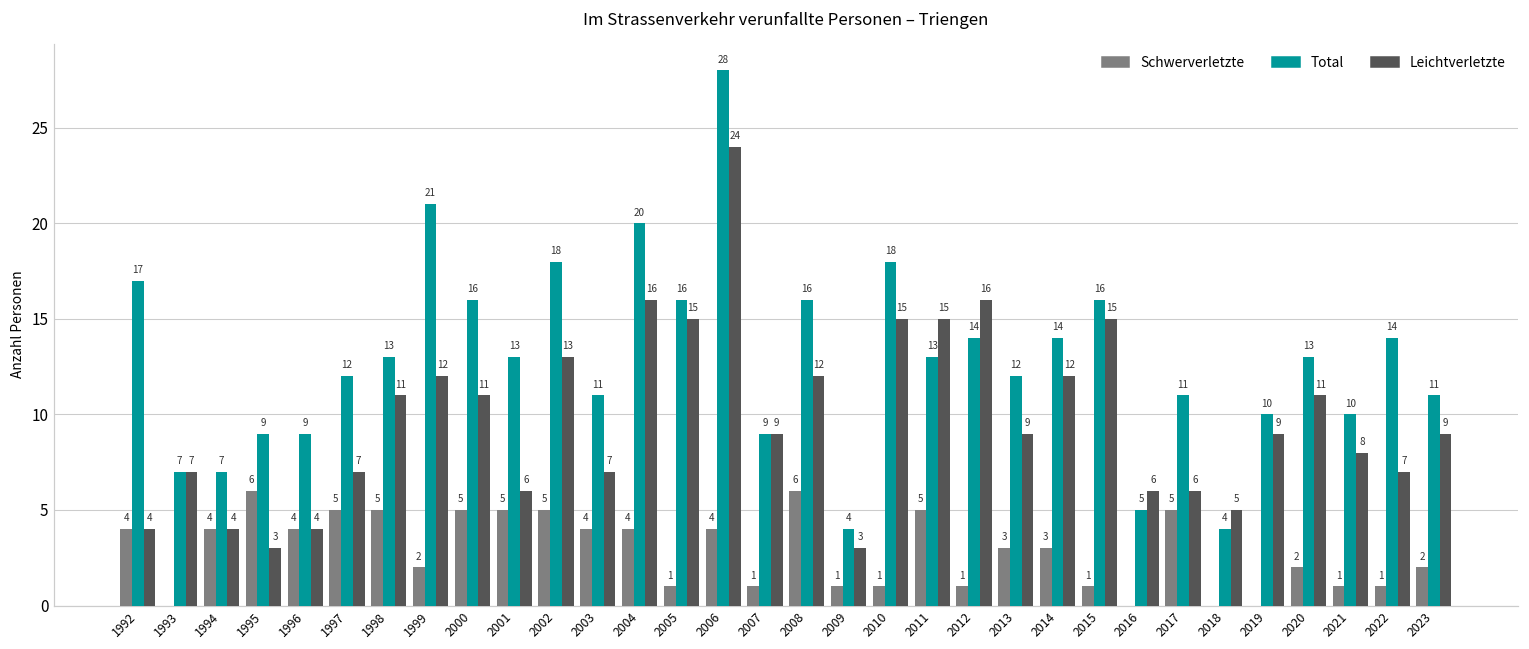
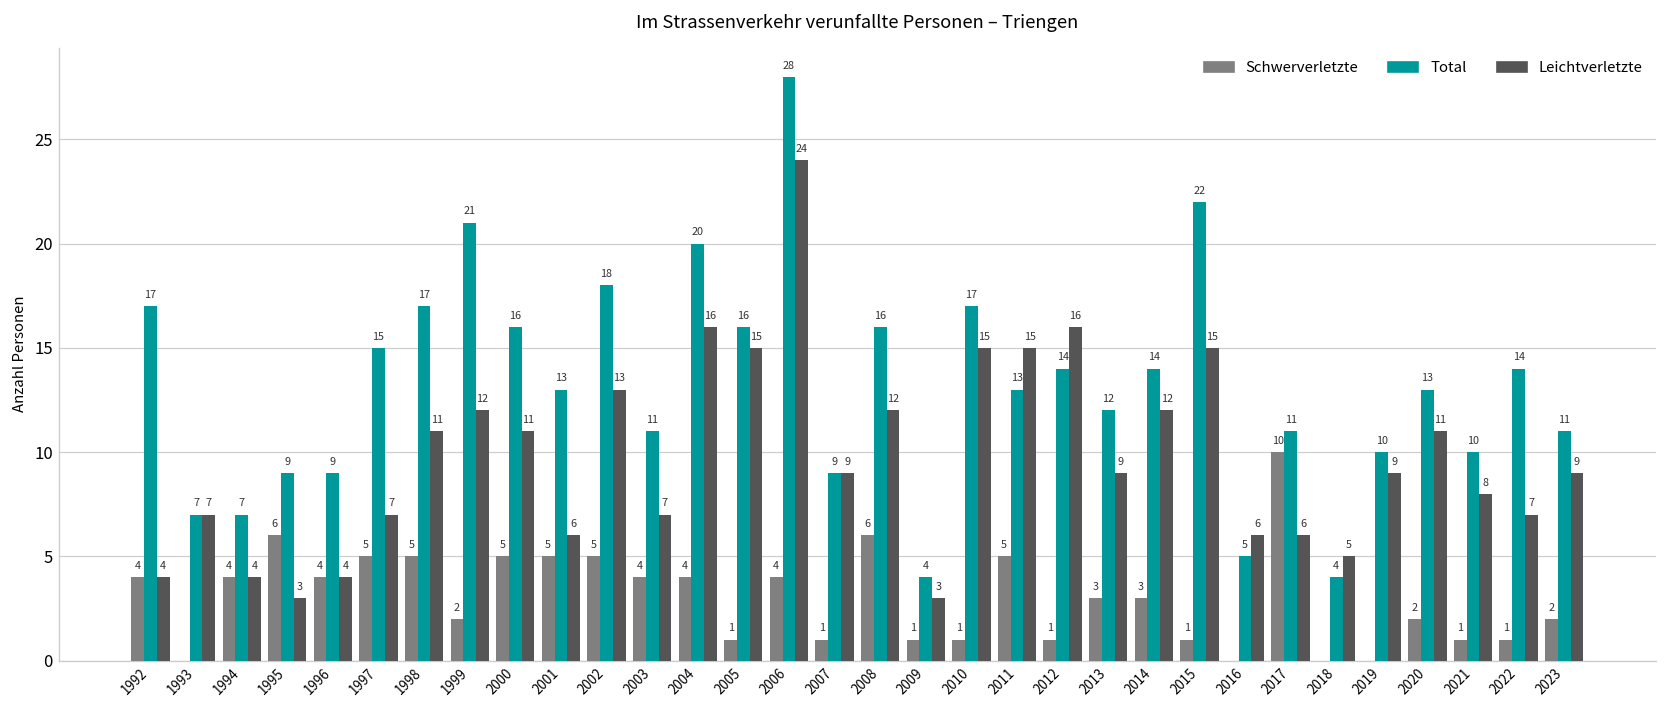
  {
    "Schwerverletzte": {
      "1992": 4,
      "1994": 4,
      "1995": 6,
      "1996": 4,
      "1997": 5,
      "1998": 5,
      "1999": 2,
      "2000": 5,
      "2001": 5,
      "2002": 5,
      "2003": 4,
      "2004": 4,
      "2005": 1,
      "2006": 4,
      "2007": 1,
      "2008": 6,
      "2009": 1,
      "2010": 1,
      "2011": 5,
      "2012": 1,
      "2013": 3,
      "2014": 3,
      "2015": 1,
-     "2017": 5,
+     "2017": 10,
      "2020": 2,
      "2021": 1,
      "2022": 1,
      "2023": 2
    },
    "Total": {
      "1992": 17,
      "1993": 7,
      "1994": 7,
      "1995": 9,
      "1996": 9,
-     "1997": 12,
-     "1998": 13,
+     "1997": 15,
+     "1998": 17,
      "1999": 21,
      "2000": 16,
      "2001": 13,
      "2002": 18,
      "2003": 11,
      "2004": 20,
      "2005": 16,
      "2006": 28,
      "2007": 9,
      "2008": 16,
      "2009": 4,
-     "2010": 18,
+     "2010": 17,
      "2011": 13,
      "2012": 14,
      "2013": 12,
      "2014": 14,
-     "2015": 16,
+     "2015": 22,
      "2016": 5,
      "2017": 11,
      "2018": 4,
      "2019": 10,
      "2020": 13,
      "2021": 10,
      "2022": 14,
      "2023": 11
    },
    "Leichtverletzte": {
      "1992": 4,
      "1993": 7,
      "1994": 4,
      "1995": 3,
      "1996": 4,
      "1997": 7,
      "1998": 11,
      "1999": 12,
      "2000": 11,
      "2001": 6,
      "2002": 13,
      "2003": 7,
      "2004": 16,
      "2005": 15,
      "2006": 24,
      "2007": 9,
      "2008": 12,
      "2009": 3,
      "2010": 15,
      "2011": 15,
      "2012": 16,
      "2013": 9,
      "2014": 12,
      "2015": 15,
      "2016": 6,
      "2017": 6,
      "2018": 5,
      "2019": 9,
      "2020": 11,
      "2021": 8,
      "2022": 7,
      "2023": 9
    }
  }
